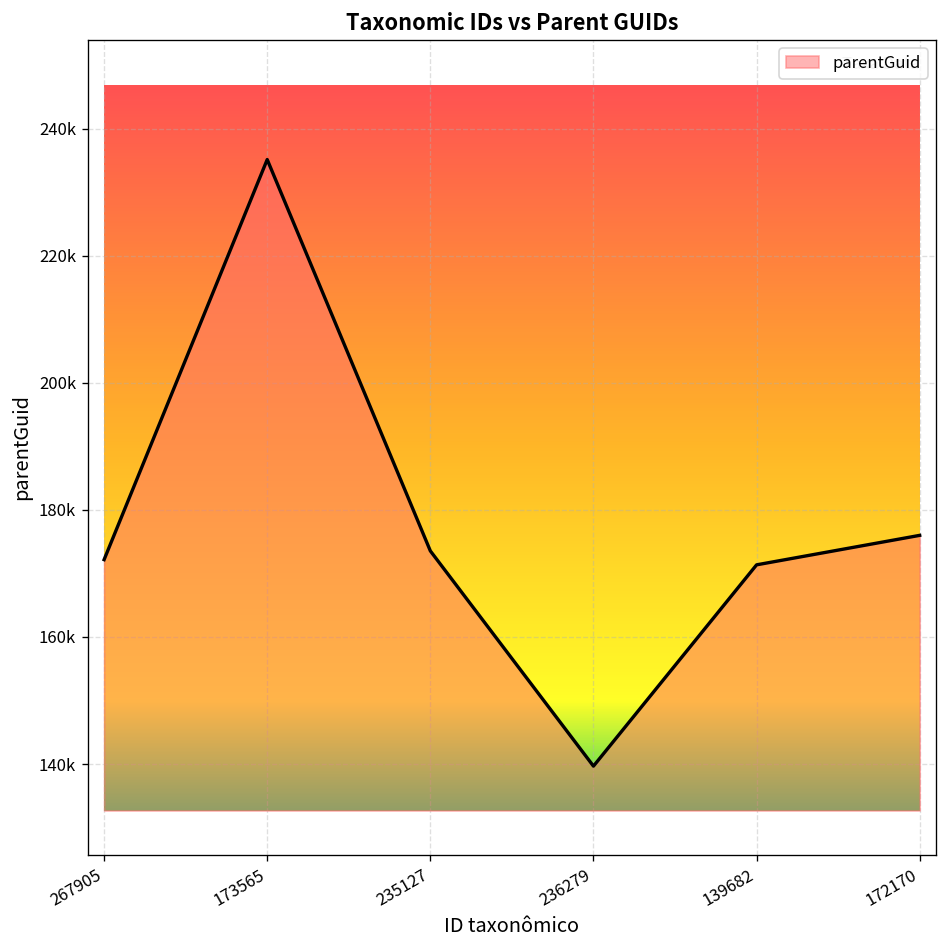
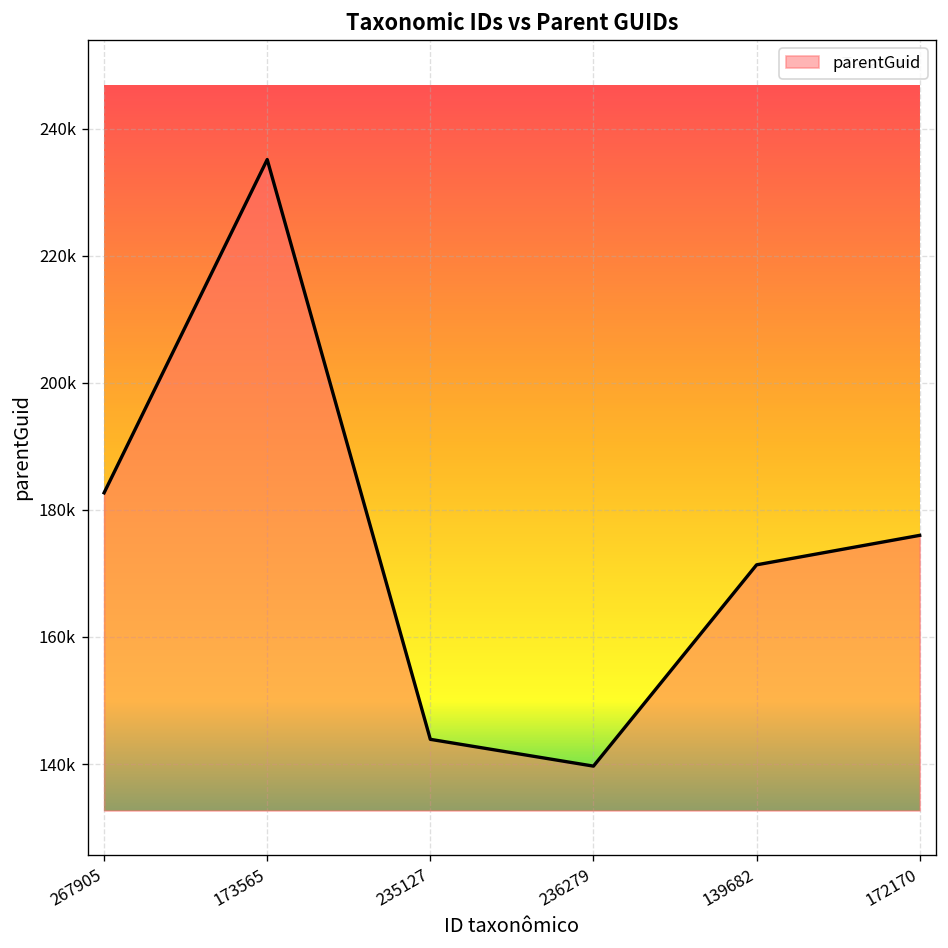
  {
-   "267905": 172000,
+   "267905": 183000,
    "173565": 235000,
-   "235127": 174000,
+   "235127": 144000,
    "236279": 140000,
    "139682": 171000,
    "172170": 176000
  }
